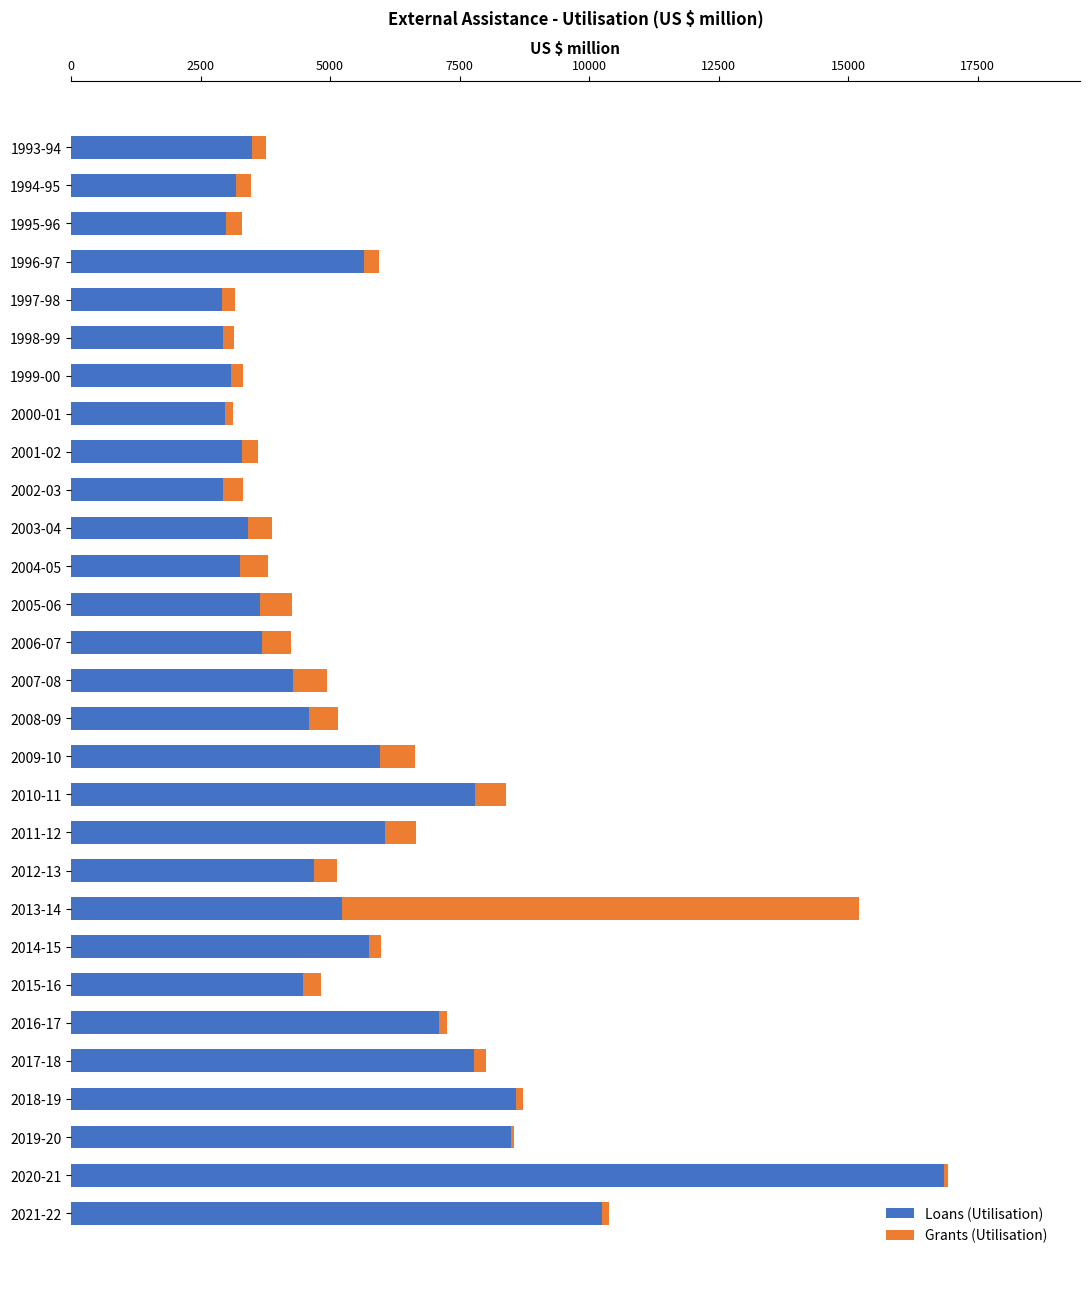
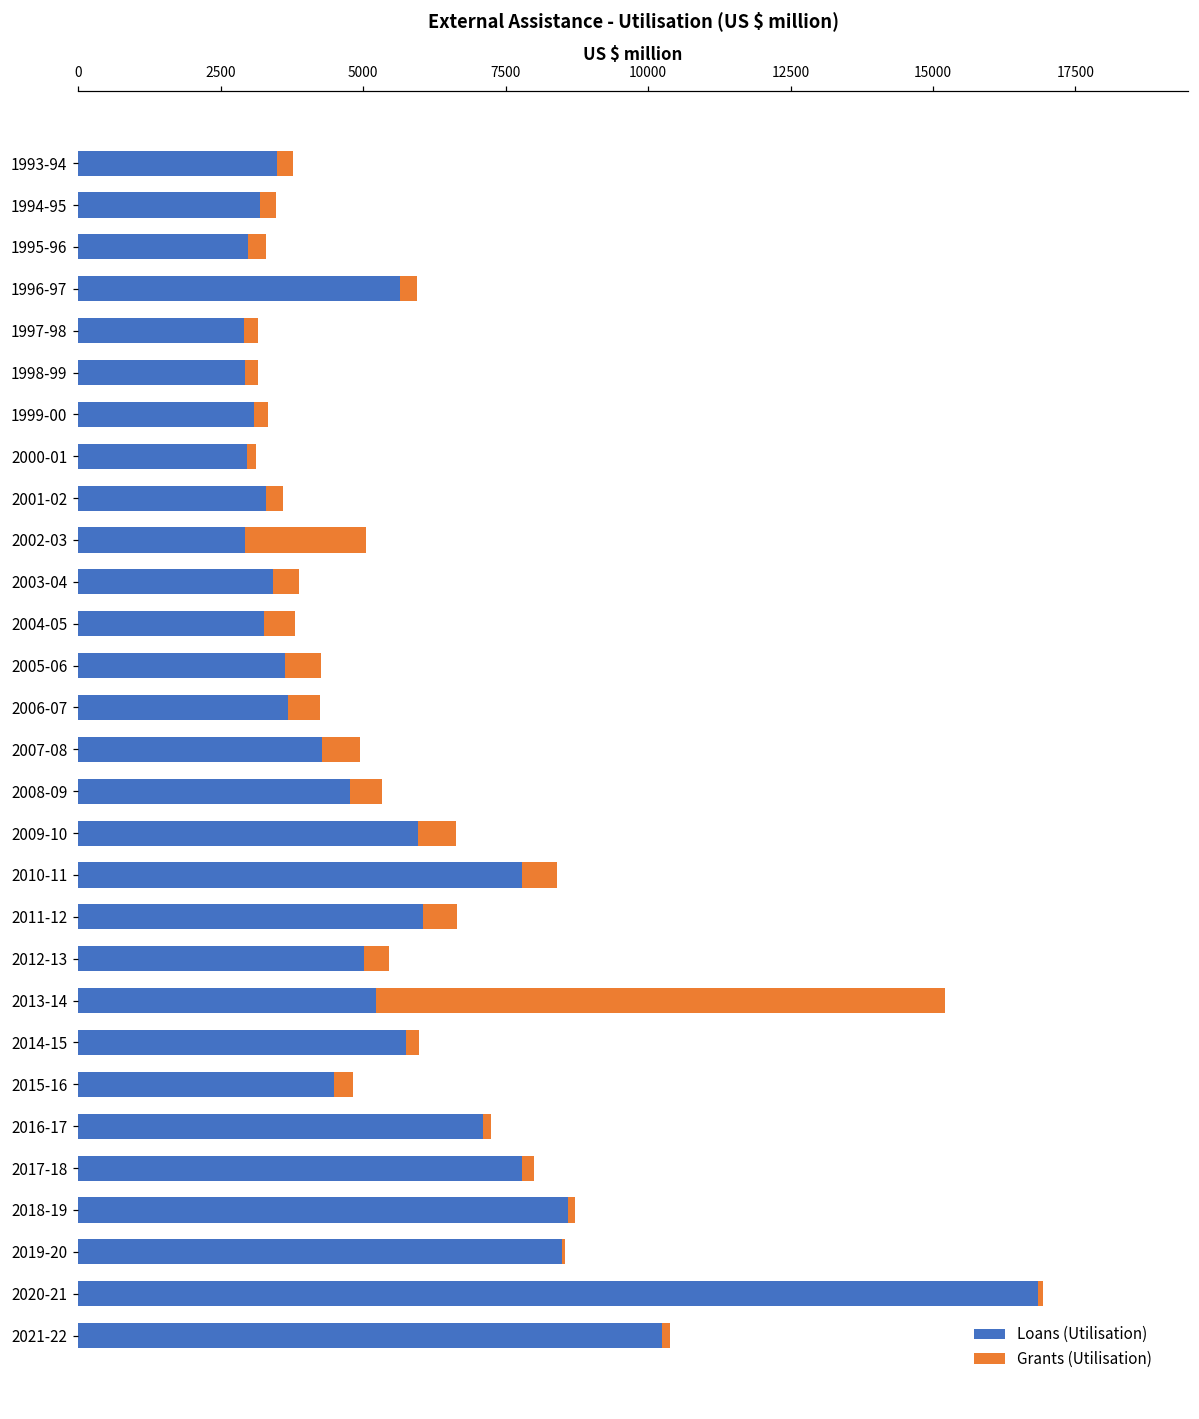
  {
    "Loans (Utilisation)": {
      "1993-94": 3500,
      "1994-95": 3200,
      "1995-96": 3000,
      "1996-97": 5600,
      "1997-98": 2900,
      "1998-99": 2900,
      "1999-00": 3100,
      "2000-01": 3000,
      "2001-02": 3300,
      "2002-03": 2900,
      "2003-04": 3400,
      "2004-05": 3300,
      "2005-06": 3600,
      "2006-07": 3700,
      "2007-08": 4300,
-     "2008-09": 4600,
+     "2008-09": 4800,
      "2009-10": 6000,
      "2010-11": 7800,
      "2011-12": 6100,
-     "2012-13": 4700,
+     "2012-13": 5000,
      "2013-14": 5200,
      "2014-15": 5700,
      "2015-16": 4500,
      "2016-17": 7100,
      "2017-18": 7800,
      "2018-19": 8600,
      "2019-20": 8500,
      "2020-21": 16800,
      "2021-22": 10200
    },
    "Grants (Utilisation)": {
      "1993-94": 300,
      "1994-95": 300,
      "1995-96": 300,
      "1996-97": 300,
      "1997-98": 200,
      "1998-99": 200,
      "1999-00": 200,
      "2000-01": 200,
      "2001-02": 300,
-     "2002-03": 400,
+     "2002-03": 2100,
      "2003-04": 500,
      "2004-05": 500,
      "2005-06": 600,
      "2006-07": 500,
      "2007-08": 700,
      "2008-09": 600,
      "2009-10": 700,
      "2010-11": 600,
      "2011-12": 600,
      "2012-13": 400,
      "2013-14": 10000,
      "2014-15": 200,
      "2015-16": 300,
      "2016-17": 100,
      "2017-18": 200,
      "2018-19": 100,
      "2019-20": 100,
      "2020-21": 100,
      "2021-22": 100
    }
  }
